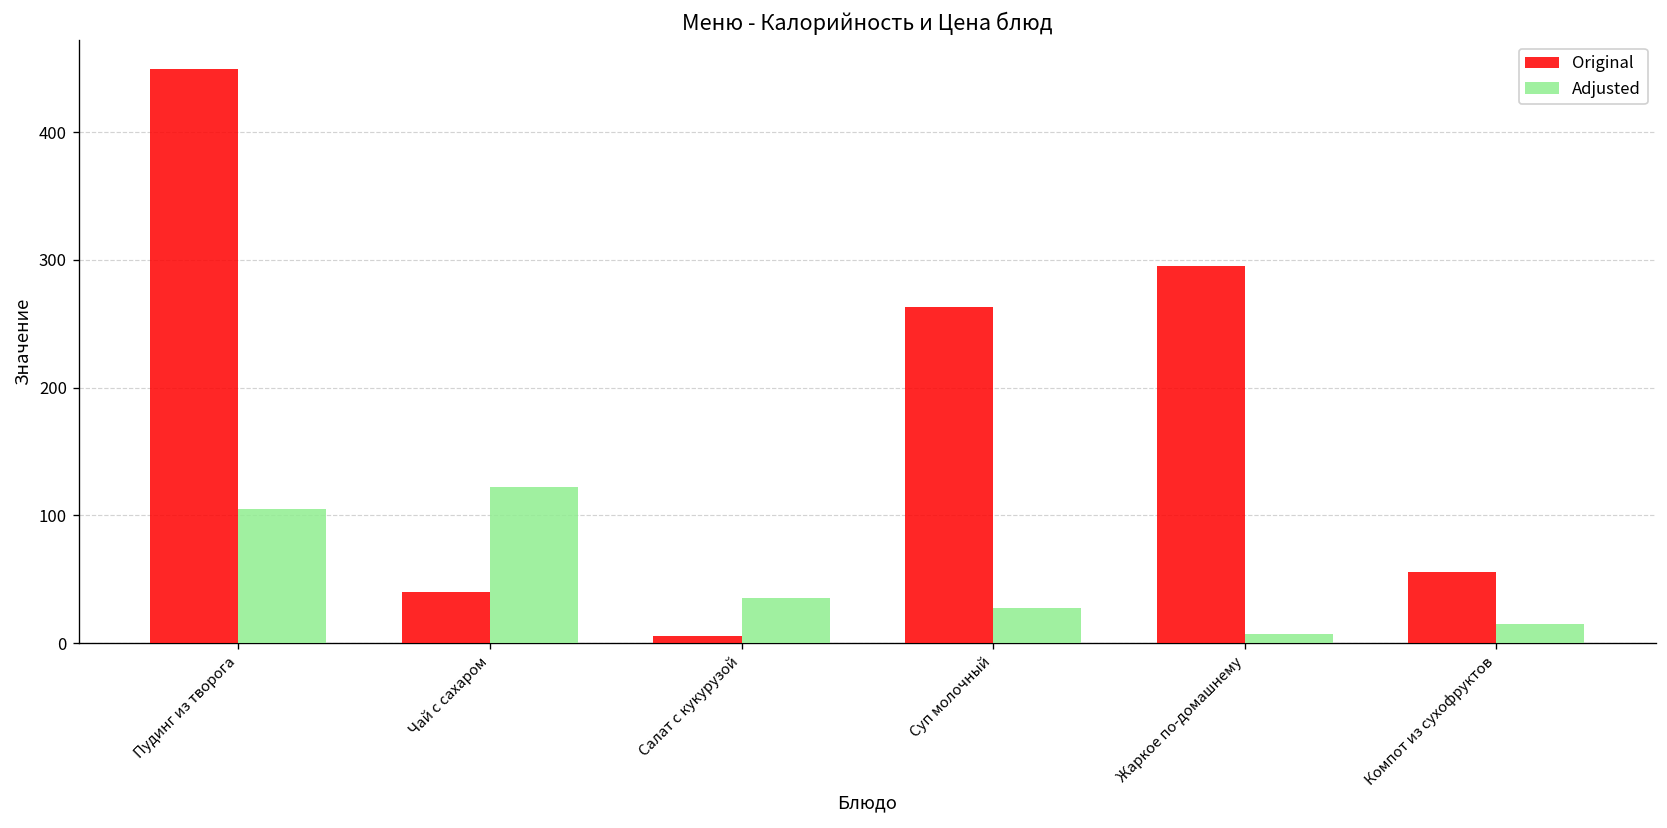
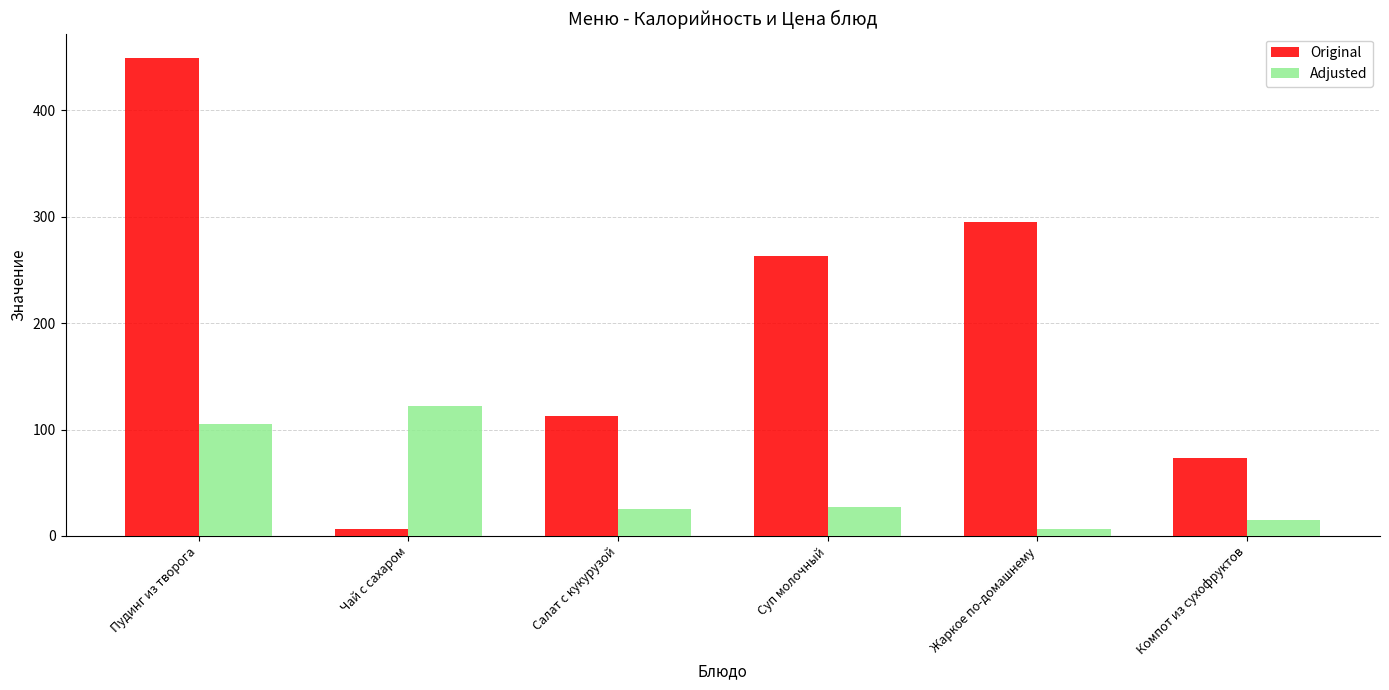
  {
    "Original": {
      "Пудинг из творога": 449,
-     "Чай с сахаром": 40,
-     "Салат с кукурузой": 6,
+     "Чай с сахаром": 6,
+     "Салат с кукурузой": 113,
      "Суп молочный": 263,
      "Жаркое по-домашнему": 295,
-     "Компот из сухофруктов": 56
+     "Компот из сухофруктов": 73
    },
    "Adjusted": {
      "Пудинг из творога": 105,
      "Чай с сахаром": 122,
-     "Салат с кукурузой": 36,
+     "Салат с кукурузой": 25,
      "Суп молочный": 27,
      "Жаркое по-домашнему": 7,
      "Компот из сухофруктов": 15
    }
  }
